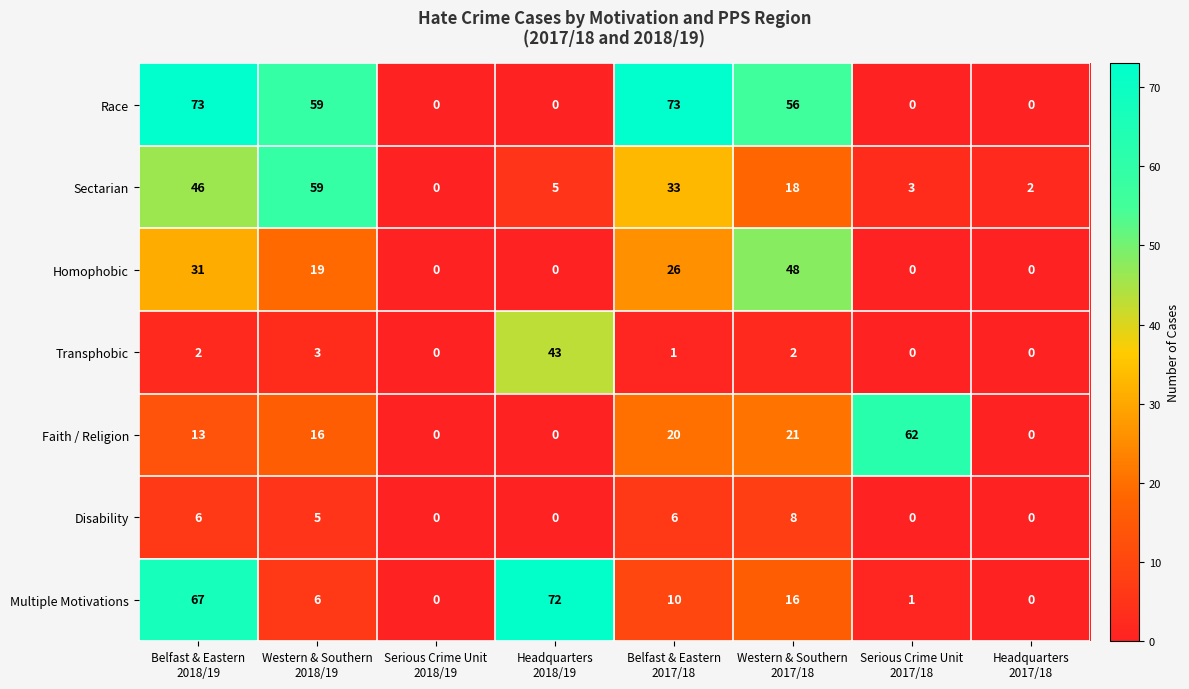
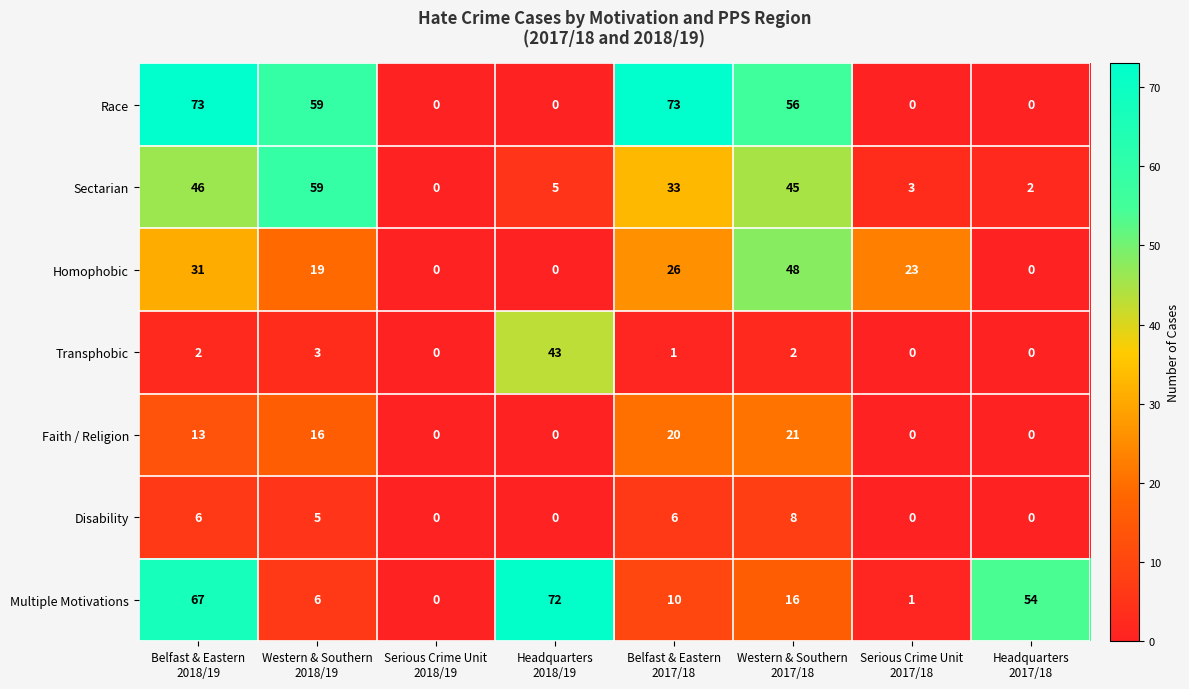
  {
    "Race": {
      "Belfast & Eastern 2018/19": 73,
      "Western & Southern 2018/19": 59,
      "Serious Crime Unit 2018/19": 0,
      "Headquarters 2018/19": 0,
      "Belfast & Eastern 2017/18": 73,
      "Western & Southern 2017/18": 56,
      "Serious Crime Unit 2017/18": 0,
      "Headquarters 2017/18": 0
    },
    "Sectarian": {
      "Belfast & Eastern 2018/19": 46,
      "Western & Southern 2018/19": 59,
      "Serious Crime Unit 2018/19": 0,
      "Headquarters 2018/19": 5,
      "Belfast & Eastern 2017/18": 33,
-     "Western & Southern 2017/18": 18,
+     "Western & Southern 2017/18": 45,
      "Serious Crime Unit 2017/18": 3,
      "Headquarters 2017/18": 2
    },
    "Homophobic": {
      "Belfast & Eastern 2018/19": 31,
      "Western & Southern 2018/19": 19,
      "Serious Crime Unit 2018/19": 0,
      "Headquarters 2018/19": 0,
      "Belfast & Eastern 2017/18": 26,
      "Western & Southern 2017/18": 48,
-     "Serious Crime Unit 2017/18": 0,
+     "Serious Crime Unit 2017/18": 23,
      "Headquarters 2017/18": 0
    },
    "Transphobic": {
      "Belfast & Eastern 2018/19": 2,
      "Western & Southern 2018/19": 3,
      "Serious Crime Unit 2018/19": 0,
      "Headquarters 2018/19": 43,
      "Belfast & Eastern 2017/18": 1,
      "Western & Southern 2017/18": 2,
      "Serious Crime Unit 2017/18": 0,
      "Headquarters 2017/18": 0
    },
    "Faith / Religion": {
      "Belfast & Eastern 2018/19": 13,
      "Western & Southern 2018/19": 16,
      "Serious Crime Unit 2018/19": 0,
      "Headquarters 2018/19": 0,
      "Belfast & Eastern 2017/18": 20,
      "Western & Southern 2017/18": 21,
-     "Serious Crime Unit 2017/18": 62,
+     "Serious Crime Unit 2017/18": 0,
      "Headquarters 2017/18": 0
    },
    "Disability": {
      "Belfast & Eastern 2018/19": 6,
      "Western & Southern 2018/19": 5,
      "Serious Crime Unit 2018/19": 0,
      "Headquarters 2018/19": 0,
      "Belfast & Eastern 2017/18": 6,
      "Western & Southern 2017/18": 8,
      "Serious Crime Unit 2017/18": 0,
      "Headquarters 2017/18": 0
    },
    "Multiple Motivations": {
      "Belfast & Eastern 2018/19": 67,
      "Western & Southern 2018/19": 6,
      "Serious Crime Unit 2018/19": 0,
      "Headquarters 2018/19": 72,
      "Belfast & Eastern 2017/18": 10,
      "Western & Southern 2017/18": 16,
      "Serious Crime Unit 2017/18": 1,
-     "Headquarters 2017/18": 0
+     "Headquarters 2017/18": 54
    }
  }
